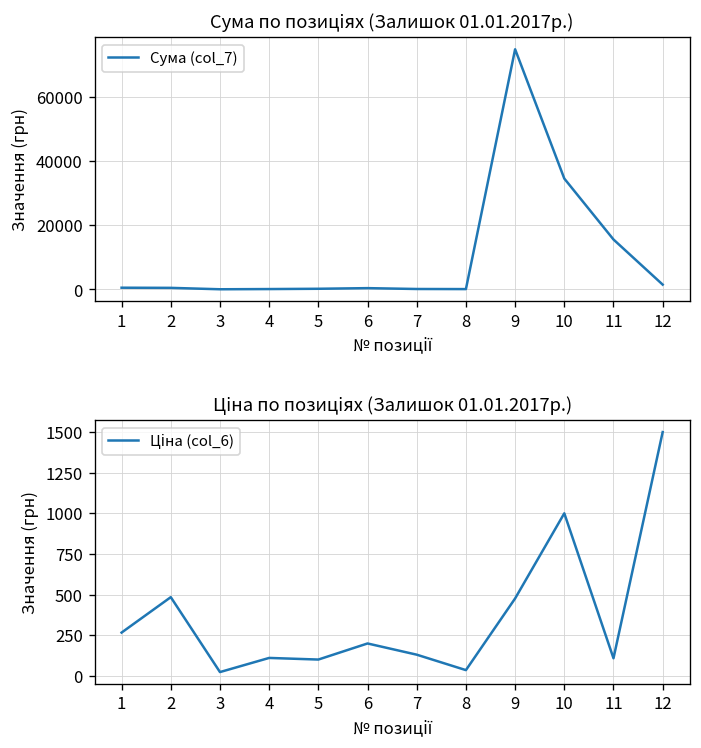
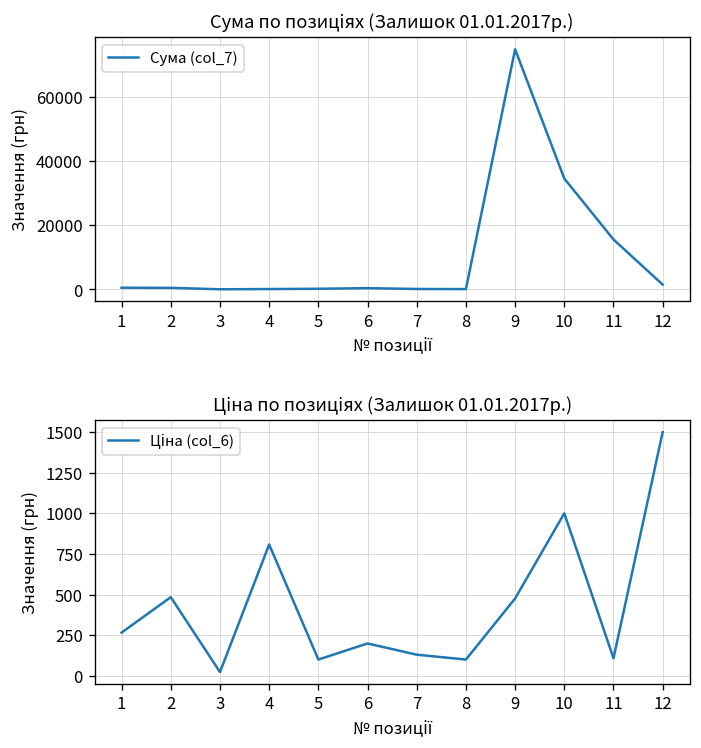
  {
    "Сума по позиціях (Залишок 01.01.2017р.)": {
      "1": 1000,
      "2": 0,
      "3": 0,
      "4": 0,
      "5": 0,
      "6": 0,
      "7": 0,
      "8": 0,
      "9": 75000,
      "10": 35000,
      "11": 16000,
      "12": 2000
    },
    "Ціна по позиціях (Залишок 01.01.2017р.)": {
      "1": 270,
      "2": 480,
      "3": 20,
-     "4": 110,
+     "4": 810,
      "5": 100,
      "6": 200,
      "7": 130,
-     "8": 40,
+     "8": 100,
      "9": 480,
      "10": 1000,
      "11": 110,
      "12": 1500
    }
  }
